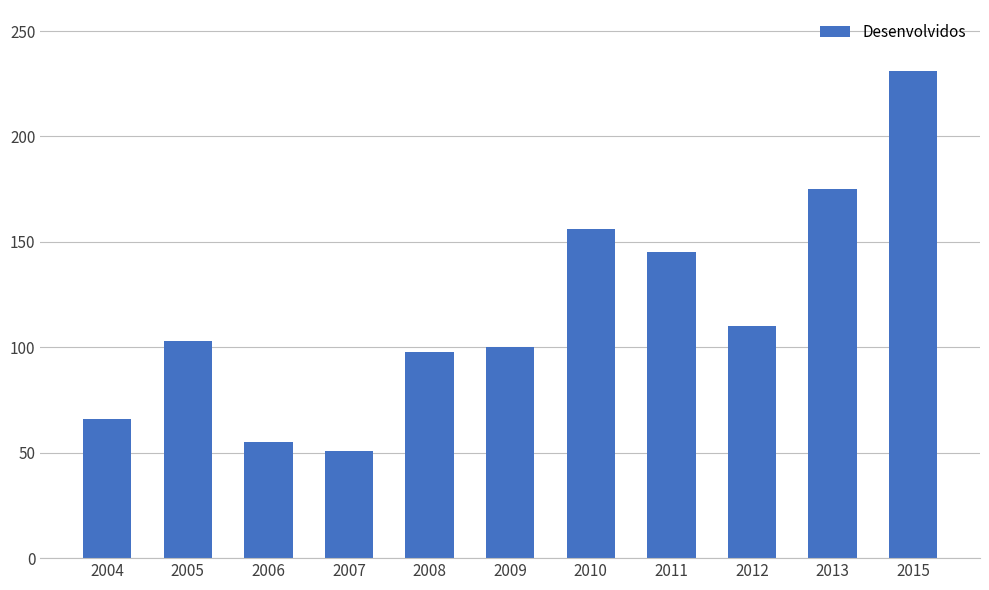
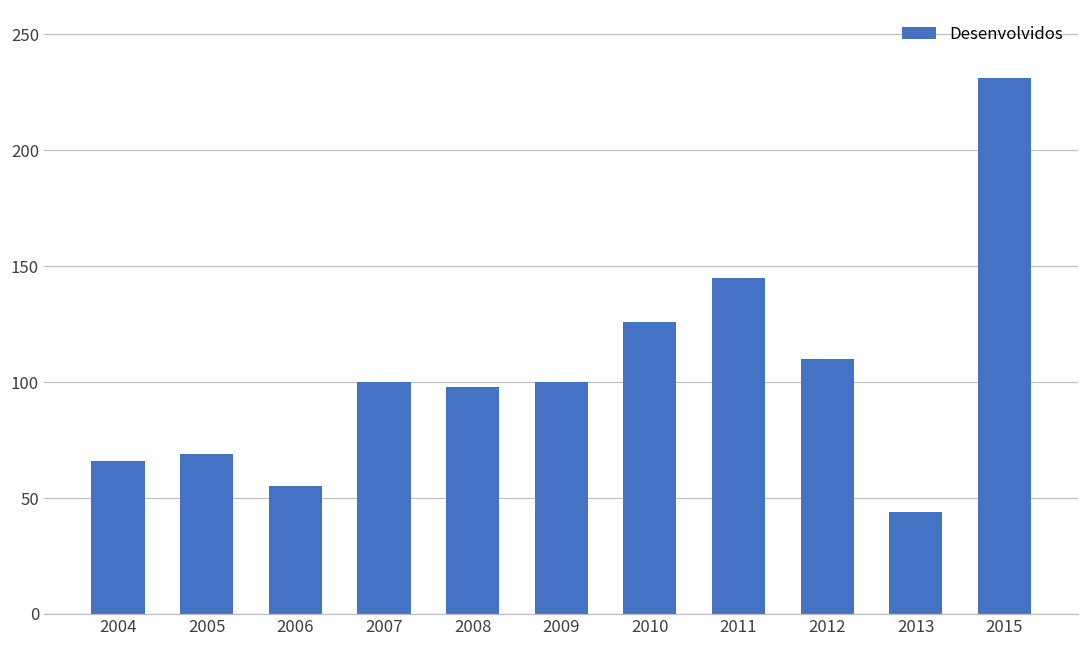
  {
    "2004": 66,
-   "2005": 103,
+   "2005": 69,
    "2006": 55,
-   "2007": 51,
+   "2007": 100,
    "2008": 98,
    "2009": 100,
-   "2010": 156,
+   "2010": 126,
    "2011": 145,
    "2012": 110,
-   "2013": 175,
+   "2013": 44,
    "2015": 231
  }
